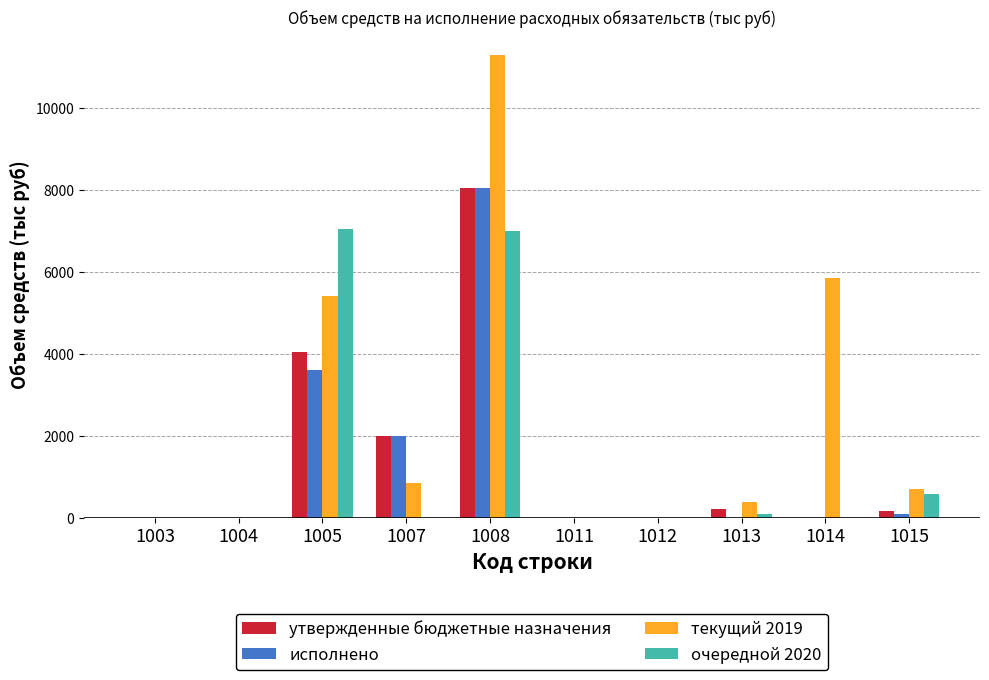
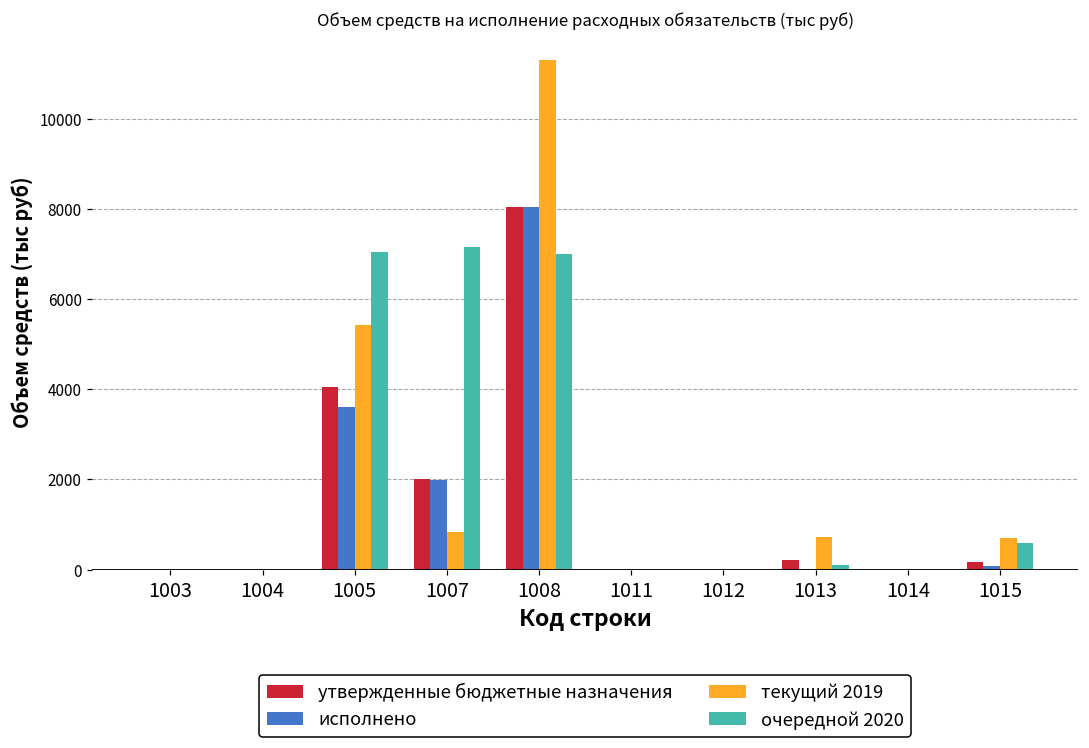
  {
    "утвержденные бюджетные назначения": {
      "1003": 0,
      "1004": 0,
      "1005": 4100,
      "1007": 2000,
      "1008": 8000,
      "1011": 0,
      "1012": 0,
      "1013": 200,
      "1014": 0,
      "1015": 200
    },
    "исполнено": {
      "1003": 0,
      "1004": 0,
      "1005": 3600,
      "1007": 2000,
      "1008": 8000,
      "1011": 0,
      "1012": 0,
      "1014": 0,
      "1015": 100
    },
    "текущий 2019": {
      "1003": 0,
      "1004": 0,
      "1005": 5400,
      "1007": 800,
      "1008": 11300,
      "1011": 0,
      "1012": 0,
-     "1013": 400,
-     "1014": 5800,
+     "1013": 700,
+     "1014": 0,
      "1015": 700
    },
    "очередной 2020": {
      "1003": 0,
      "1004": 0,
      "1005": 7100,
-     "1007": 0,
+     "1007": 7200,
      "1008": 7000,
      "1011": 0,
      "1012": 0,
      "1013": 100,
      "1014": 0,
      "1015": 600
    }
  }
